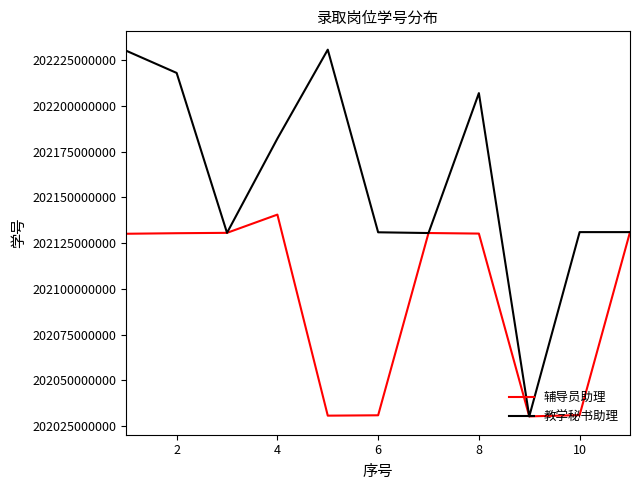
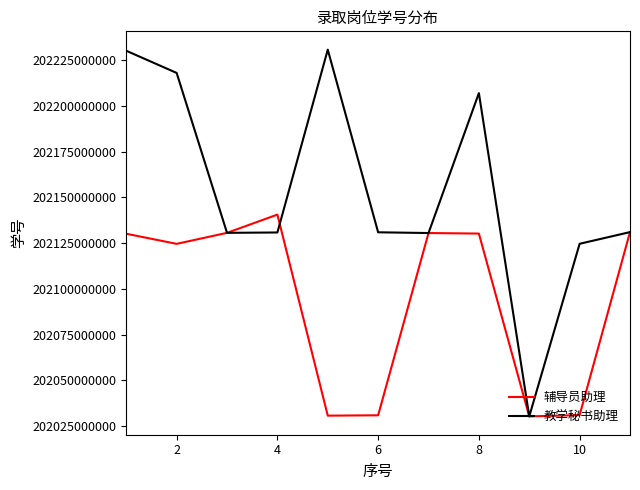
  {
    "辅导员助理": {
-     "2": 202130000000,
+     "2": 202125000000,
      "4": 202141000000,
      "6": 202031000000,
      "8": 202130000000,
      "10": 202031000000
    },
    "教学秘书助理": {
      "2": 202218000000,
-     "4": 202182000000,
+     "4": 202131000000,
      "6": 202131000000,
      "8": 202207000000,
-     "10": 202131000000
+     "10": 202125000000
    }
  }
